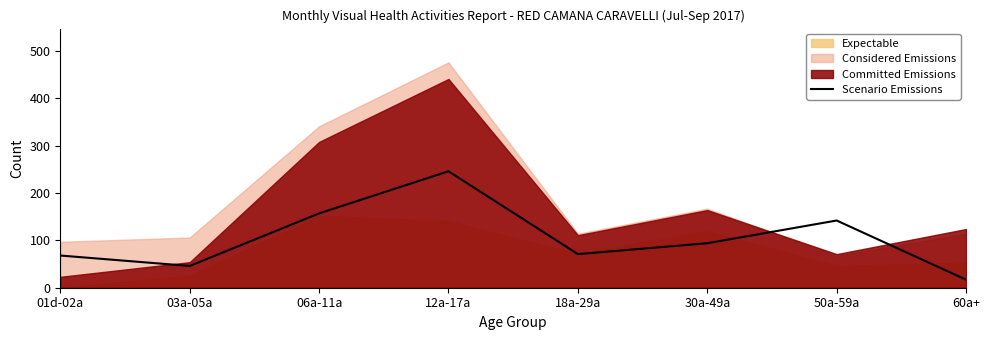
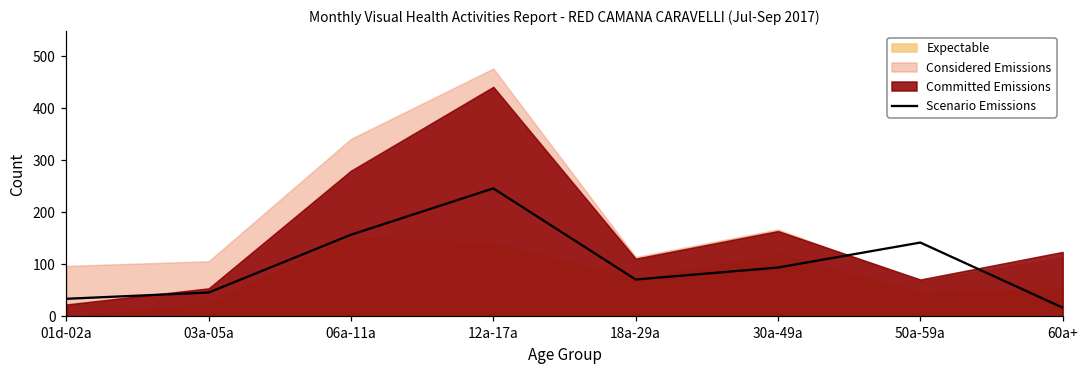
  {
    "Scenario Emissions": {
-     "01d-02a": 70,
+     "01d-02a": 30,
      "03a-05a": 50,
      "12a-17a": 250,
      "30a-49a": 90,
      "50a-59a": 140,
      "60a+": 20
    },
    "Committed Emissions": {
      "01d-02a": 20,
      "03a-05a": 50,
-     "06a-11a": 310,
+     "06a-11a": 280,
      "12a-17a": 440,
      "60a+": 120
    }
  }
